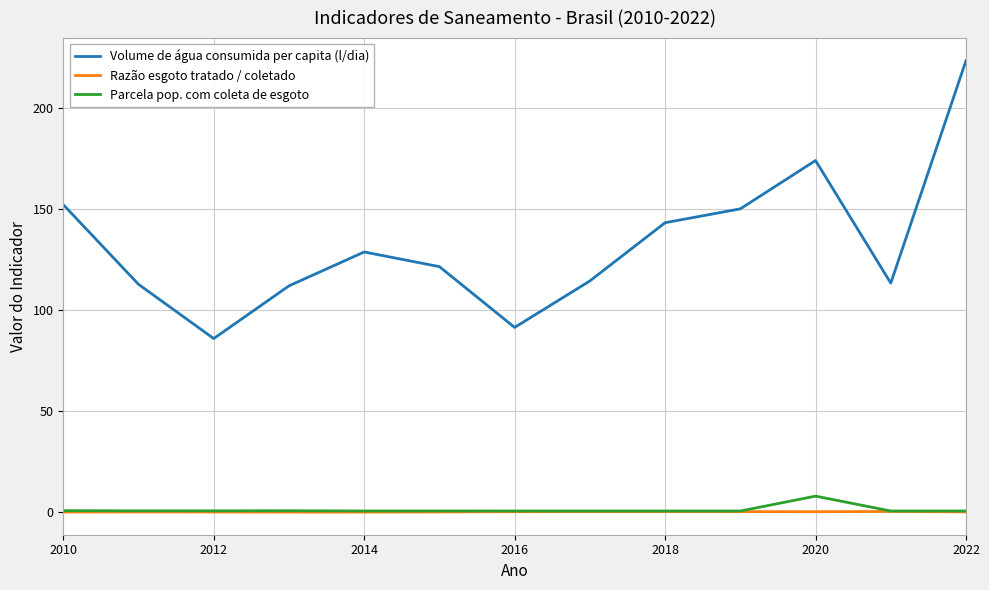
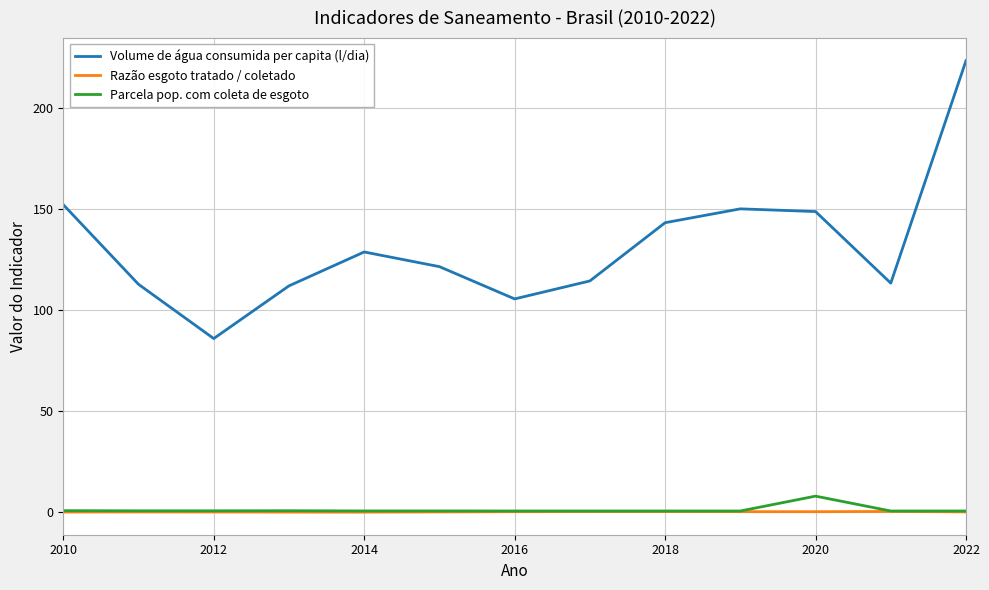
  {
    "Volume de água consumida per capita (l/dia)": {
      "2010": 152,
      "2012": 86,
      "2014": 129,
-     "2016": 92,
+     "2016": 106,
      "2018": 143,
-     "2020": 174,
+     "2020": 149,
      "2022": 224
    },
    "Razão esgoto tratado / coletado": {
      "2020": 0
    },
    "Parcela pop. com coleta de esgoto": {
      "2020": 8
    }
  }
